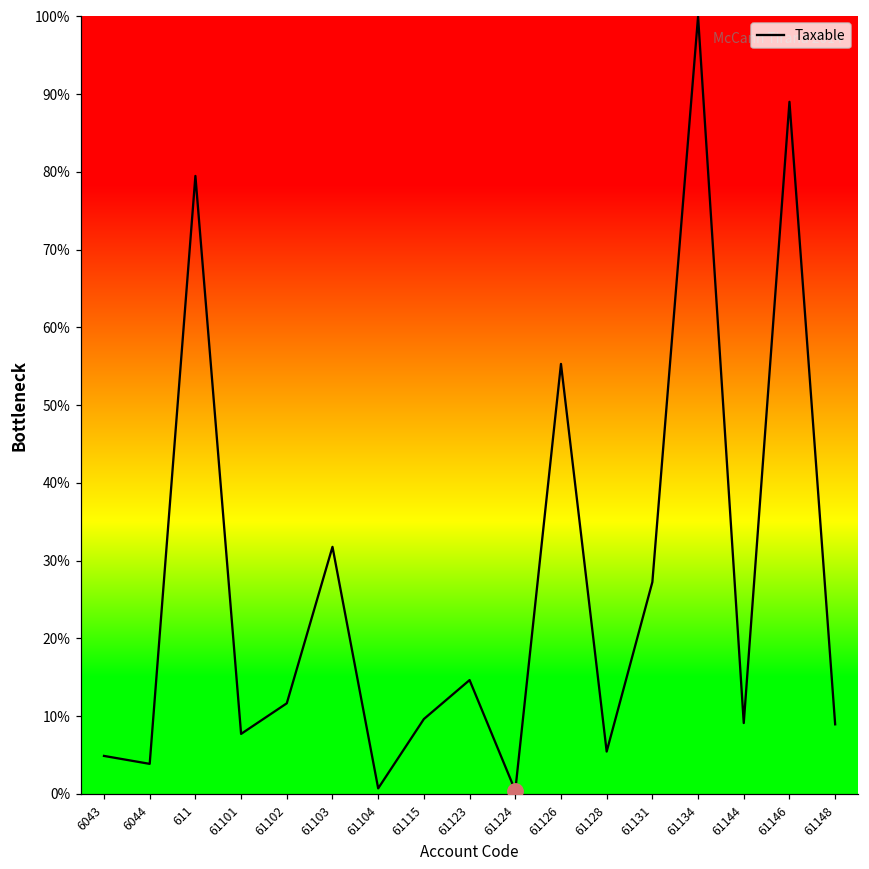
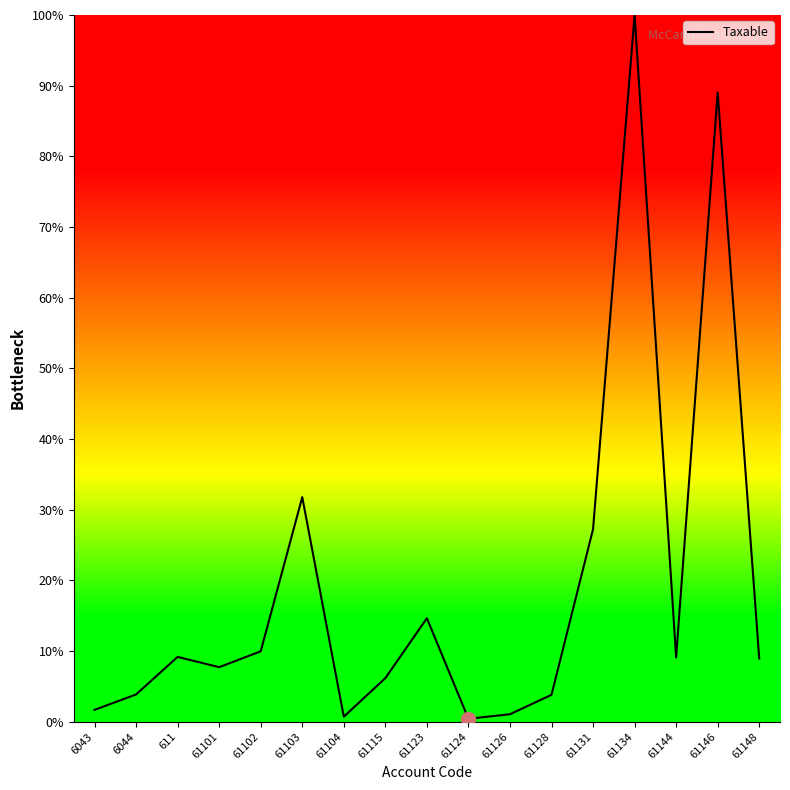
  {
    "Taxable": {
-     "6043": "5%",
+     "6043": "2%",
      "6044": "4%",
-     "611": "79%",
+     "611": "9%",
      "61101": "8%",
-     "61102": "12%",
+     "61102": "10%",
      "61103": "32%",
      "61104": "1%",
-     "61115": "10%",
+     "61115": "6%",
      "61123": "15%",
-     "61126": "55%",
-     "61128": "5%",
+     "61126": "1%",
+     "61128": "4%",
      "61131": "27%",
      "61144": "9%",
      "61146": "89%",
      "61148": "9%"
    }
  }
